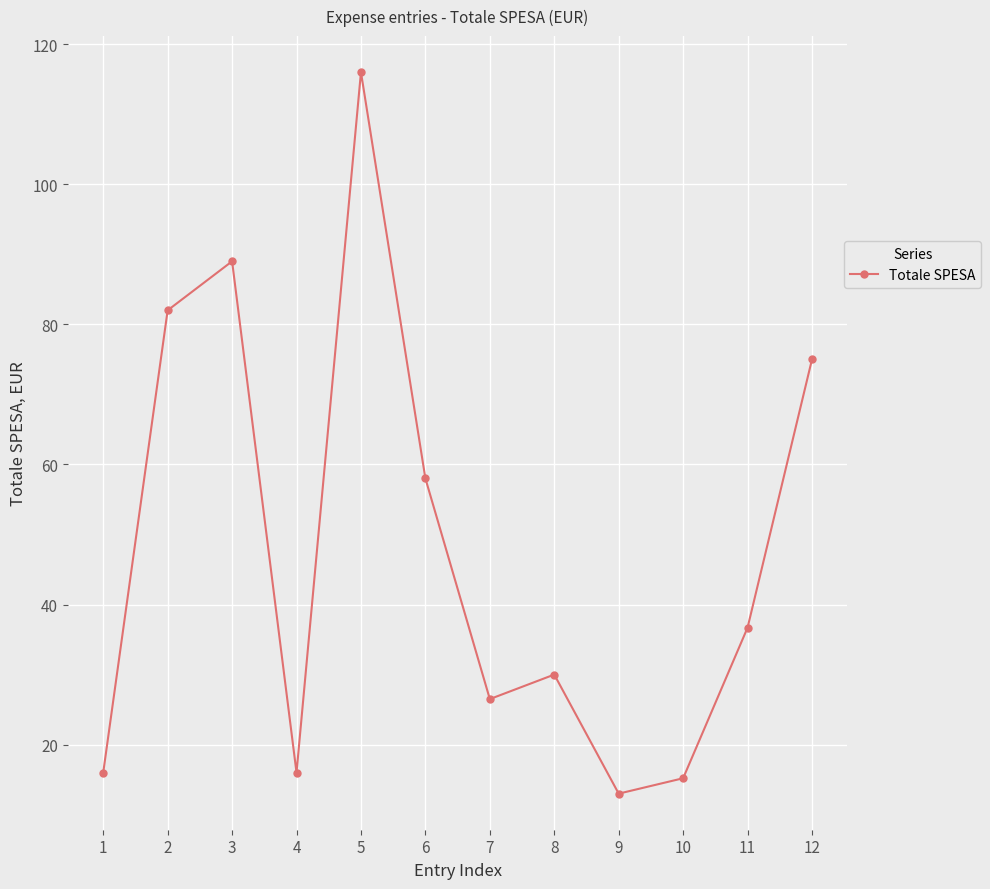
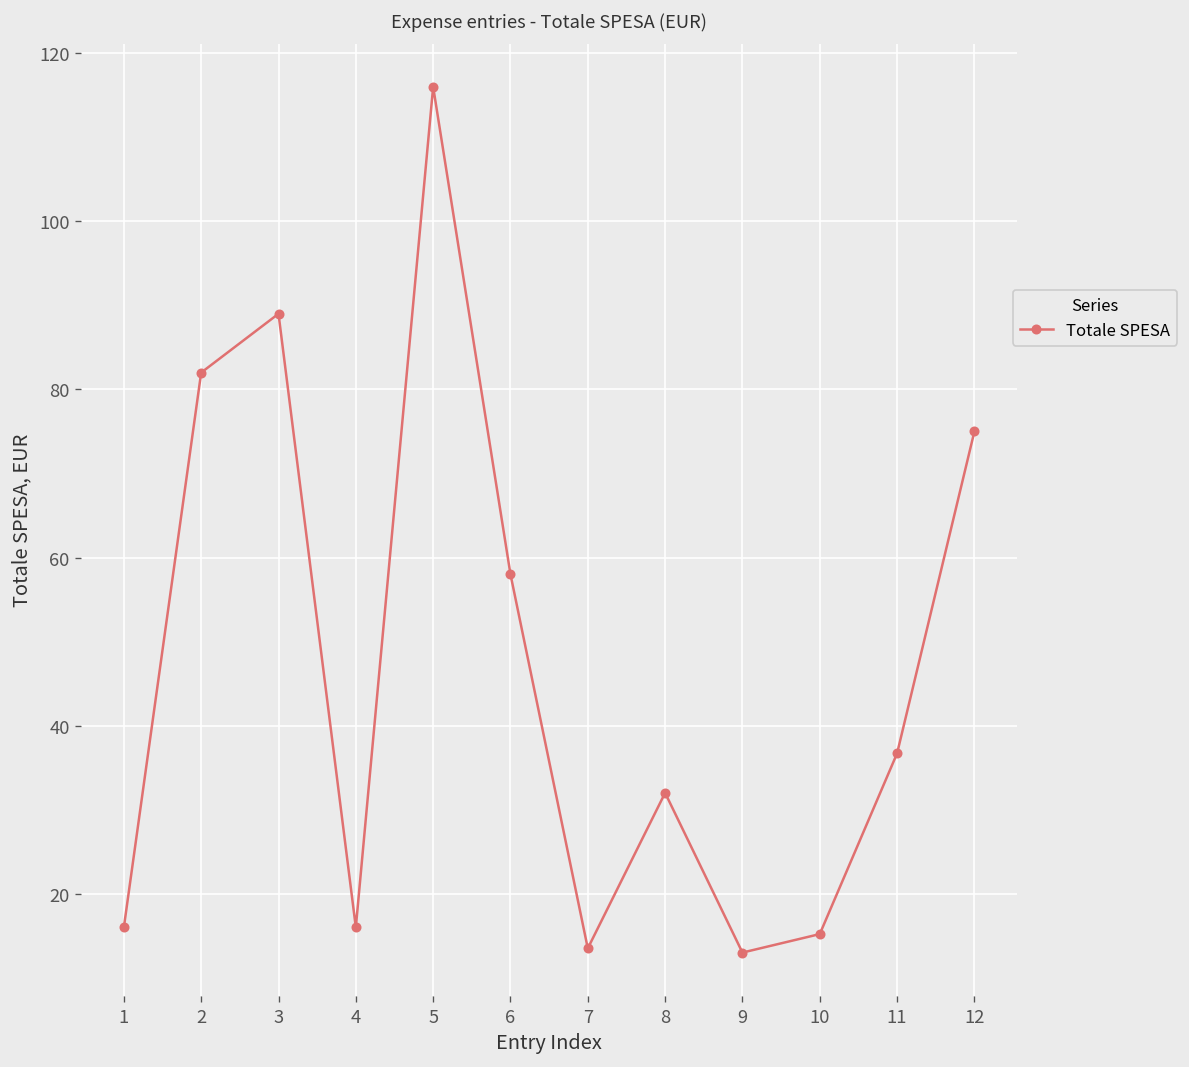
  {
    "1": 16,
    "2": 82,
    "3": 89,
    "4": 16,
    "5": 116,
    "6": 58,
-   "7": 27,
-   "8": 30,
+   "7": 14,
+   "8": 32,
    "9": 13,
    "10": 15,
    "11": 37,
    "12": 75
  }
